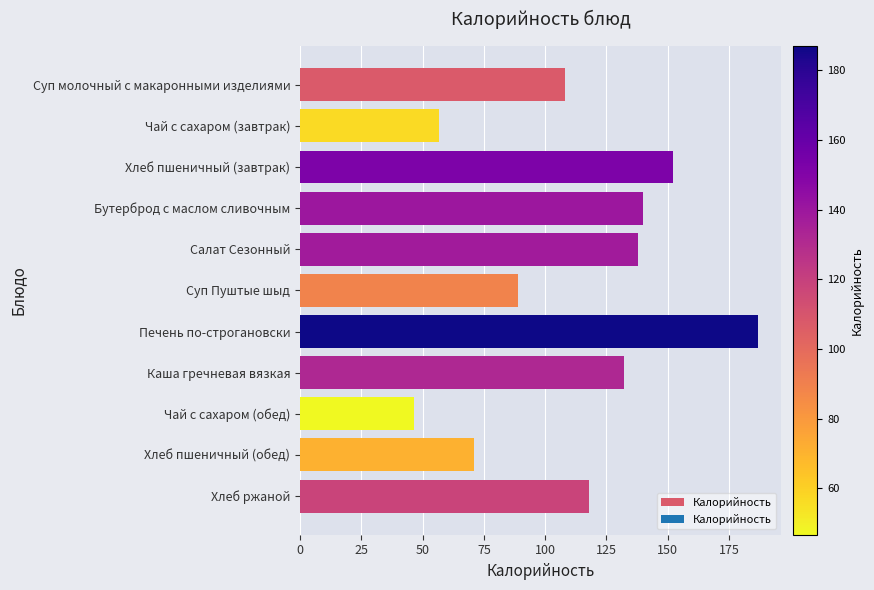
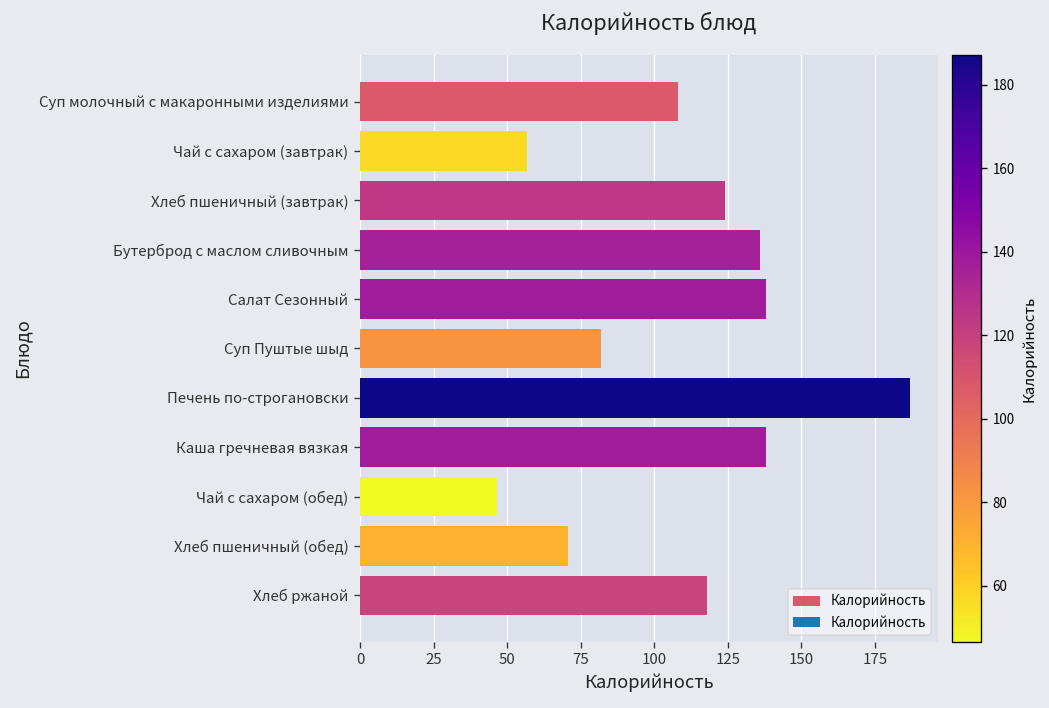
  {
    "Суп молочный с макаронными изделиями": 108,
    "Чай с сахаром (завтрак)": 57,
-   "Хлеб пшеничный (завтрак)": 152,
-   "Бутерброд с маслом сливочным": 140,
+   "Хлеб пшеничный (завтрак)": 124,
+   "Бутерброд с маслом сливочным": 136,
    "Салат Сезонный": 138,
-   "Суп Пуштые шыд": 89,
+   "Суп Пуштые шыд": 82,
    "Печень по-строгановски": 187,
-   "Каша гречневая вязкая": 132,
+   "Каша гречневая вязкая": 138,
    "Чай с сахаром (обед)": 47,
    "Хлеб пшеничный (обед)": 71,
    "Хлеб ржаной": 118
  }
